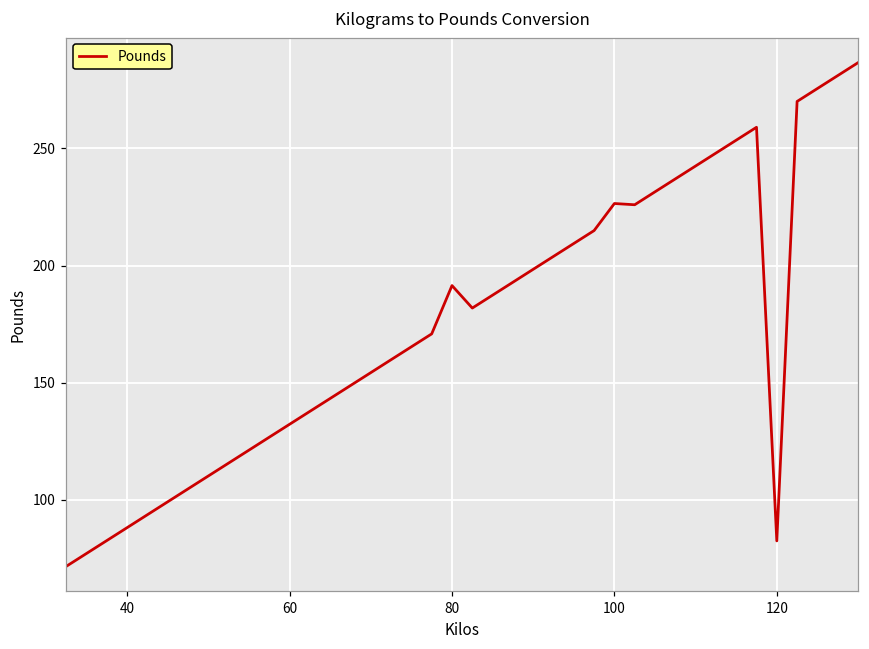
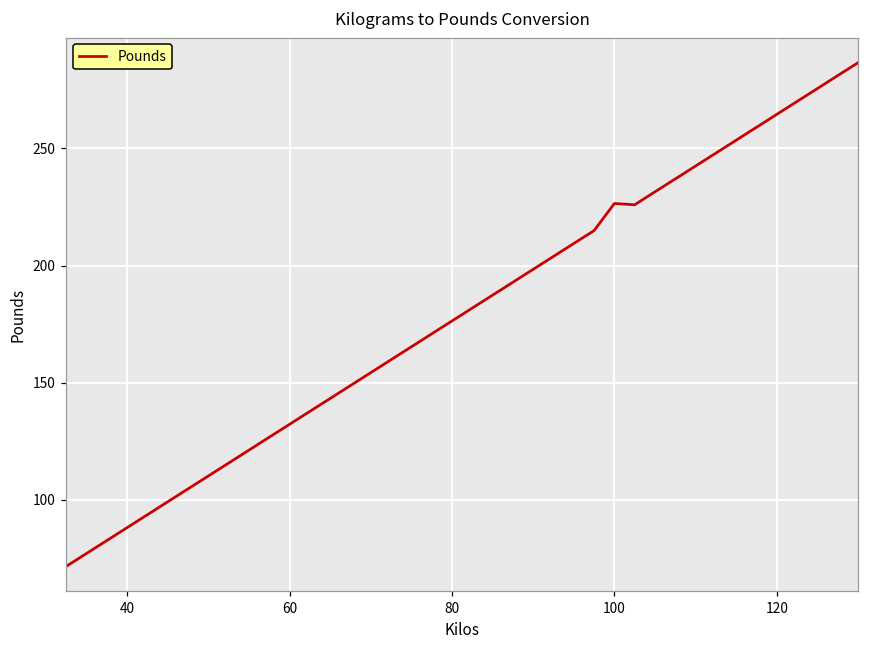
  {
    "40": 88,
    "60": 132,
-   "80": 191,
+   "80": 176,
    "100": 227,
-   "120": 83
+   "120": 265
  }
